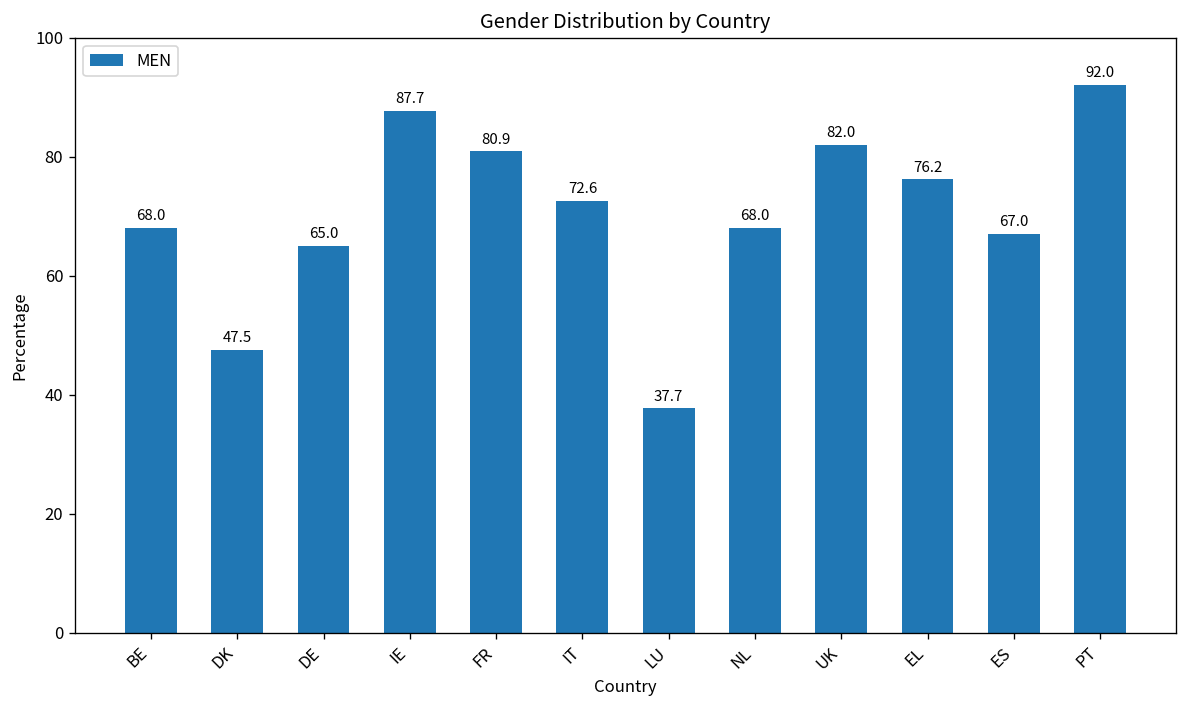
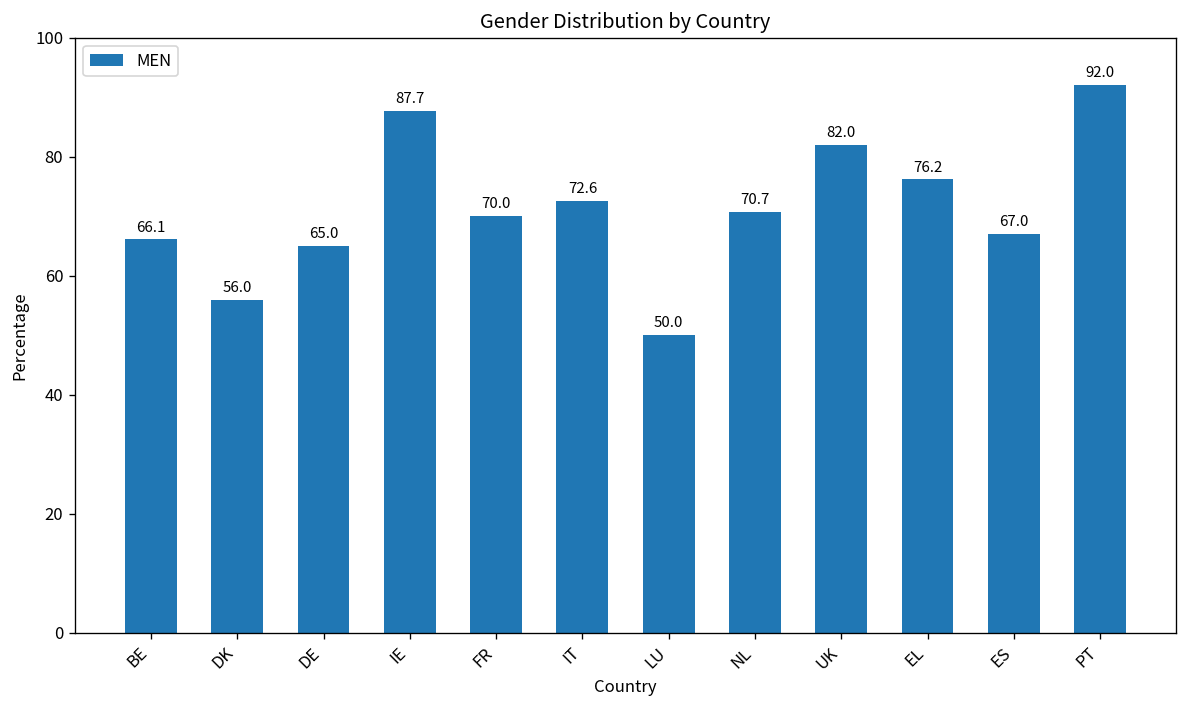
  {
-   "BE": 68.0,
-   "DK": 47.5,
+   "BE": 66.1,
+   "DK": 56.0,
    "DE": 65.0,
    "IE": 87.7,
-   "FR": 80.9,
+   "FR": 70.0,
    "IT": 72.6,
-   "LU": 37.7,
-   "NL": 68.0,
+   "LU": 50.0,
+   "NL": 70.7,
    "UK": 82.0,
    "EL": 76.2,
    "ES": 67.0,
    "PT": 92.0
  }
